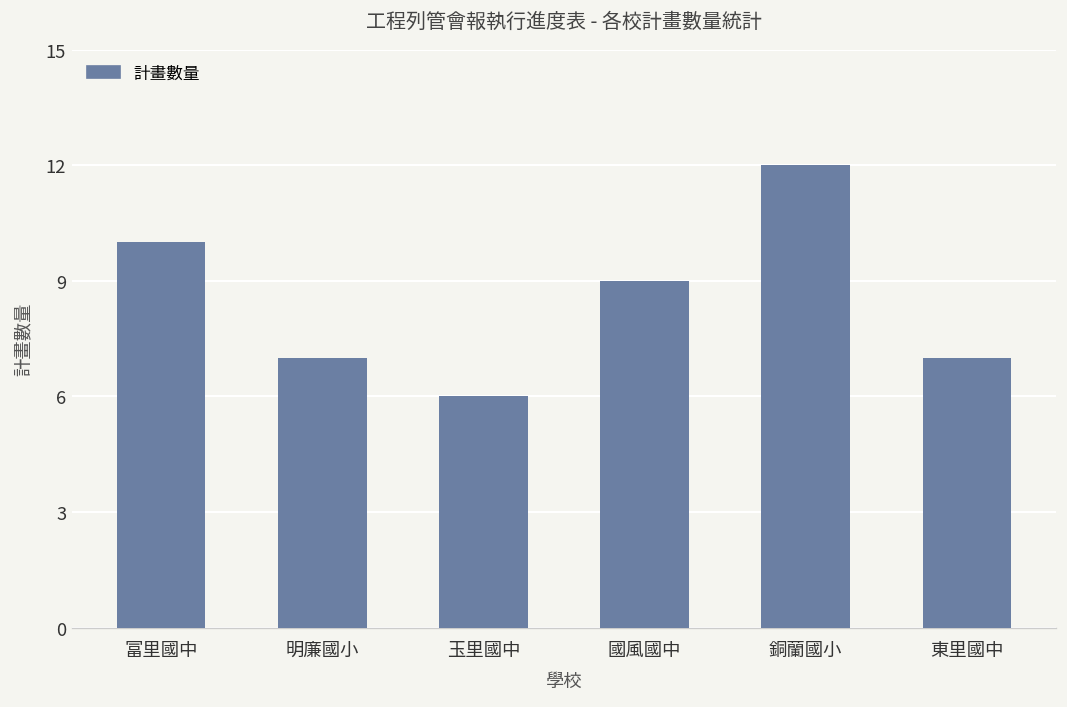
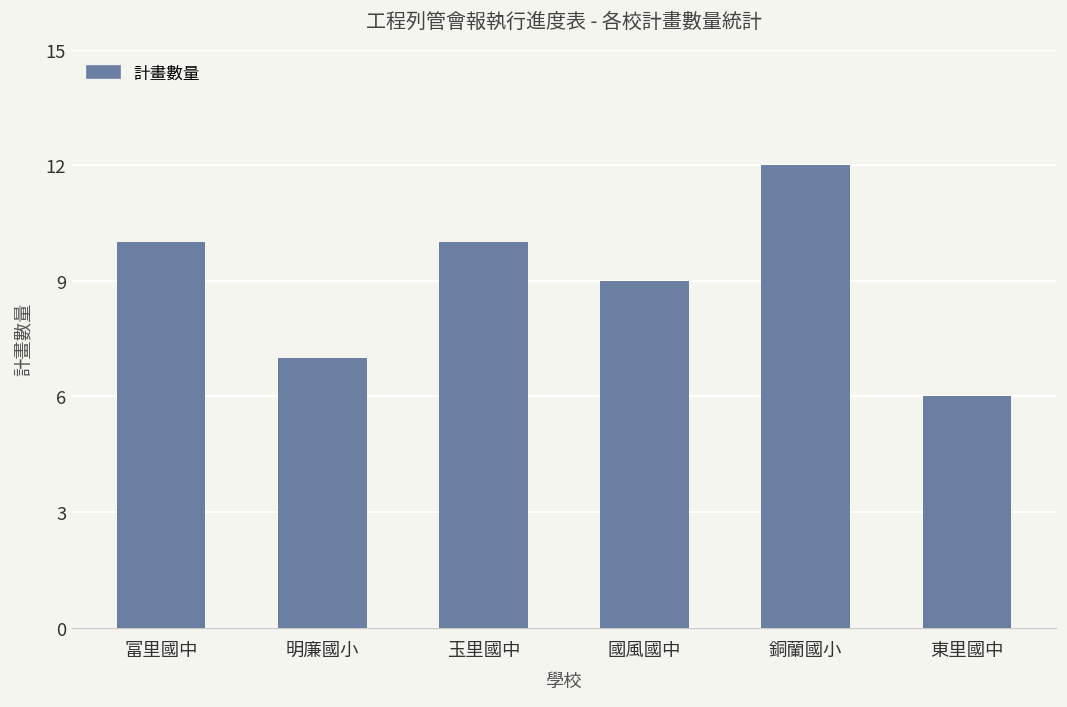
  {
    "富里國中": 10,
    "明廉國小": 7,
-   "玉里國中": 6,
+   "玉里國中": 10,
    "國風國中": 9,
    "銅蘭國小": 12,
-   "東里國中": 7
+   "東里國中": 6
  }
